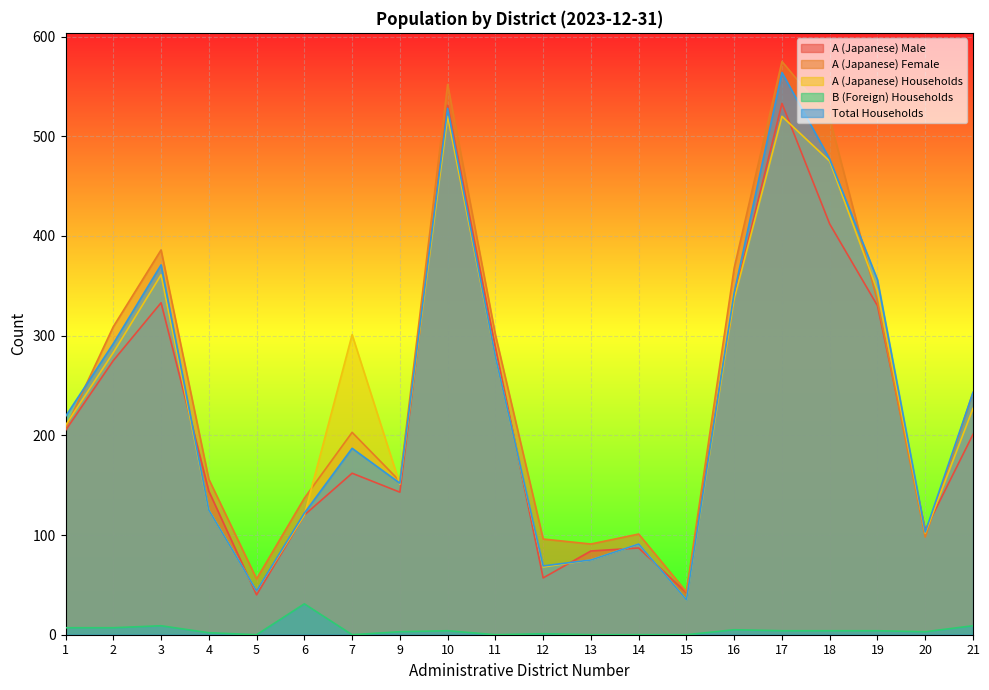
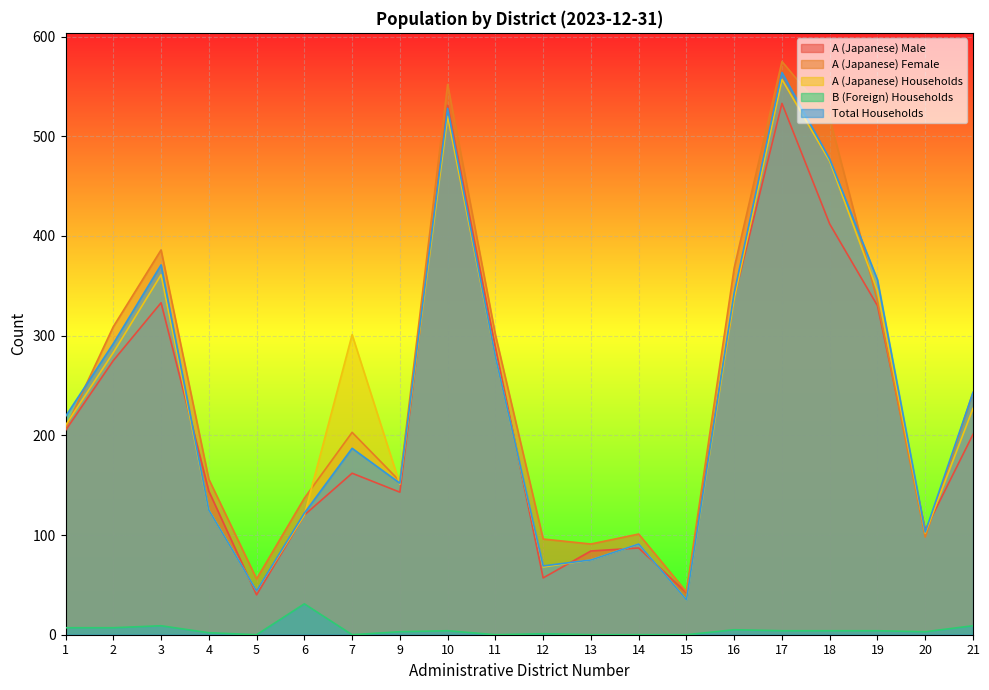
  {
    "A (Japanese) Households": {
      "1": 210,
      "2": 280,
      "3": 360,
      "7": 300,
      "10": 520,
-     "17": 520,
+     "17": 560,
      "19": 350,
      "21": 230
    },
    "B (Foreign) Households": {
      "1": 10,
      "2": 10,
      "3": 10,
      "4": 0,
      "5": 0,
      "6": 30,
      "7": 0,
      "9": 0,
      "10": 0,
      "11": 0,
      "12": 0,
      "13": 0,
      "14": 0,
      "15": 0,
      "16": 10,
      "17": 0,
      "18": 0,
      "19": 0,
      "20": 0,
      "21": 10
    },
    "Total Households": {
      "1": 220,
      "2": 290,
      "3": 370,
      "7": 190,
      "10": 530,
      "16": 340,
      "17": 560,
      "19": 360
    }
  }
